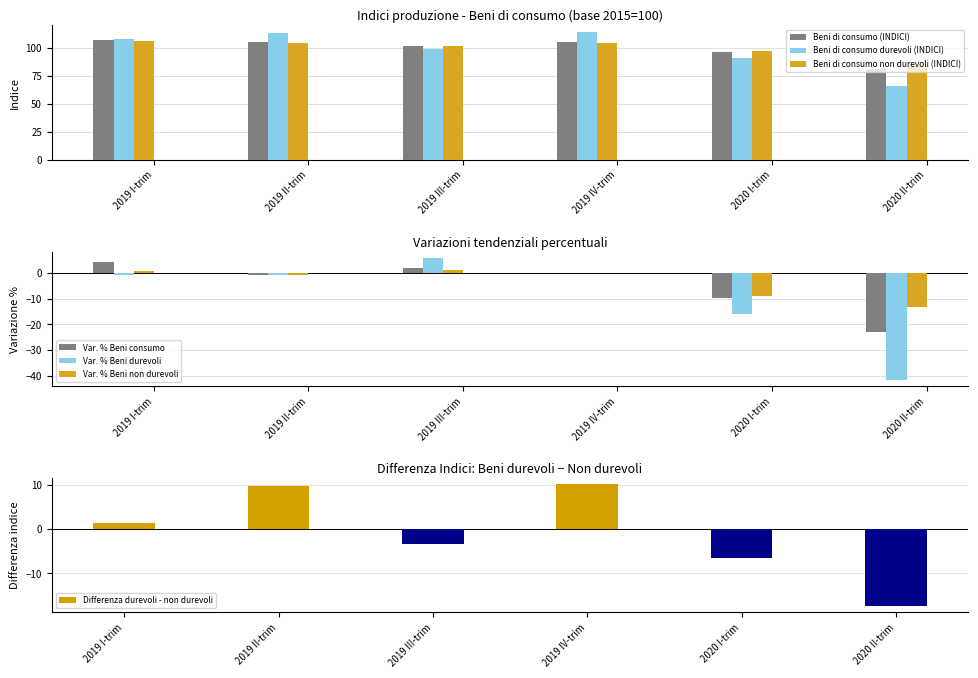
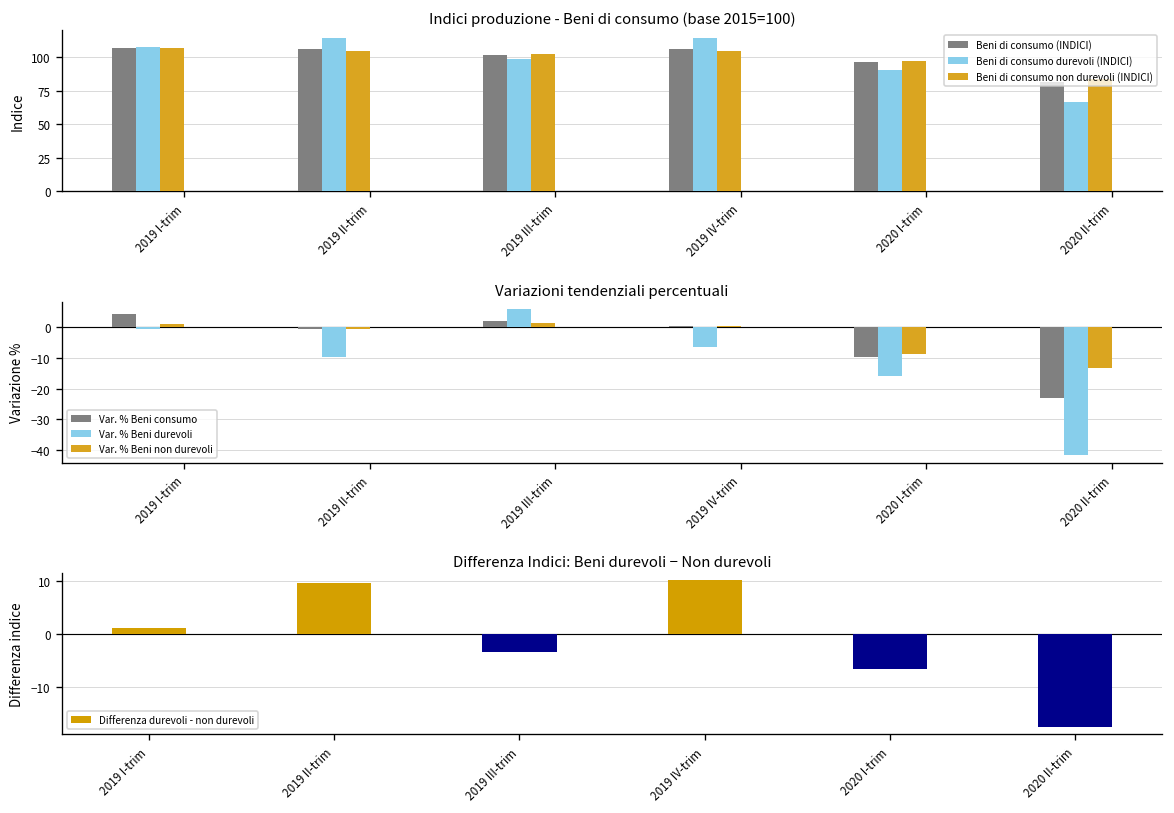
  {
    "Indici produzione - Beni di consumo (base 2015=100)": {
      "Beni di consumo (INDICI)": {
        "2019 I-trim": 107,
        "2019 II-trim": 106,
        "2019 III-trim": 102,
        "2019 IV-trim": 106,
        "2020 I-trim": 96
      },
      "Beni di consumo durevoli (INDICI)": {
        "2019 I-trim": 108,
        "2019 II-trim": 114,
        "2019 III-trim": 99,
        "2019 IV-trim": 114,
        "2020 I-trim": 91,
        "2020 II-trim": 66
      },
      "Beni di consumo non durevoli (INDICI)": {
        "2019 I-trim": 107,
        "2019 II-trim": 104,
        "2019 III-trim": 102,
        "2019 IV-trim": 104,
        "2020 I-trim": 97
      }
    },
    "Variazioni tendenziali percentuali": {
      "Var. % Beni consumo": {
        "2019 I-trim": 4,
        "2019 III-trim": 2,
        "2020 I-trim": -10,
        "2020 II-trim": -23
      },
      "Var. % Beni durevoli": {
-       "2019 II-trim": -1,
+       "2019 II-trim": -10,
        "2019 III-trim": 6,
-       "2019 IV-trim": 0,
+       "2019 IV-trim": -7,
        "2020 I-trim": -16,
        "2020 II-trim": -42
      },
      "Var. % Beni non durevoli": {
        "2019 III-trim": 1,
        "2020 I-trim": -9,
        "2020 II-trim": -13
      }
    },
    "Differenza Indici: Beni durevoli − Non durevoli": {
      "2019 I-trim": 1,
      "2019 II-trim": 10,
      "2019 III-trim": -3,
      "2019 IV-trim": 10,
      "2020 I-trim": -7,
      "2020 II-trim": -18
    }
  }
